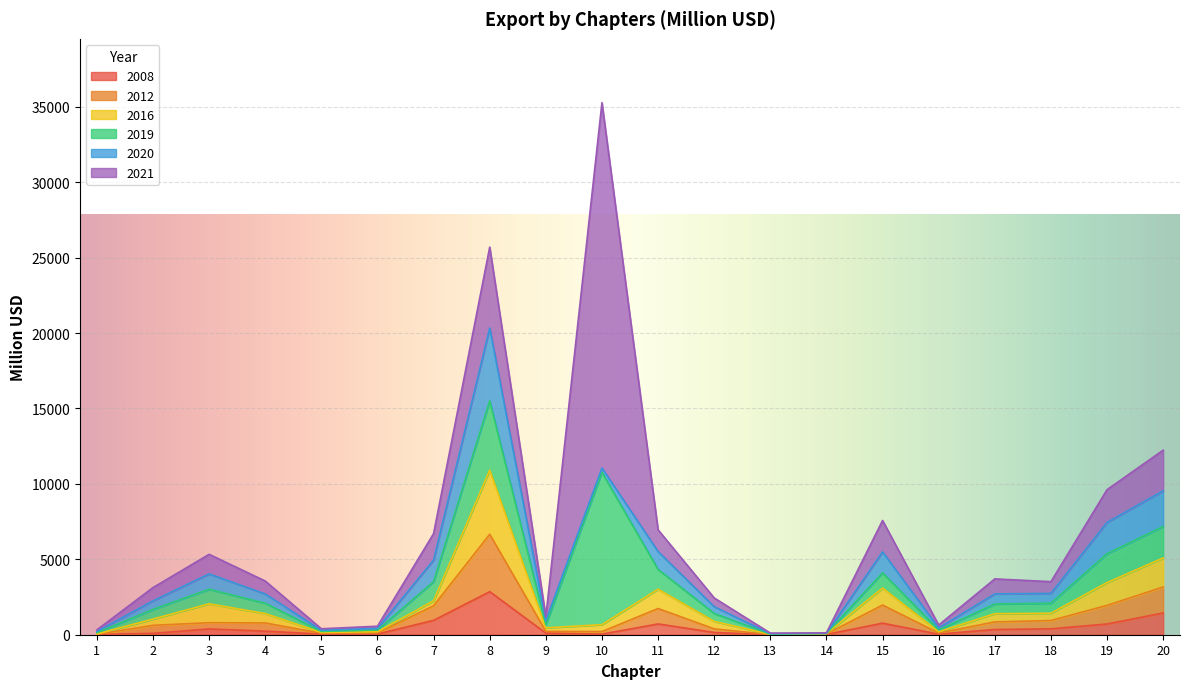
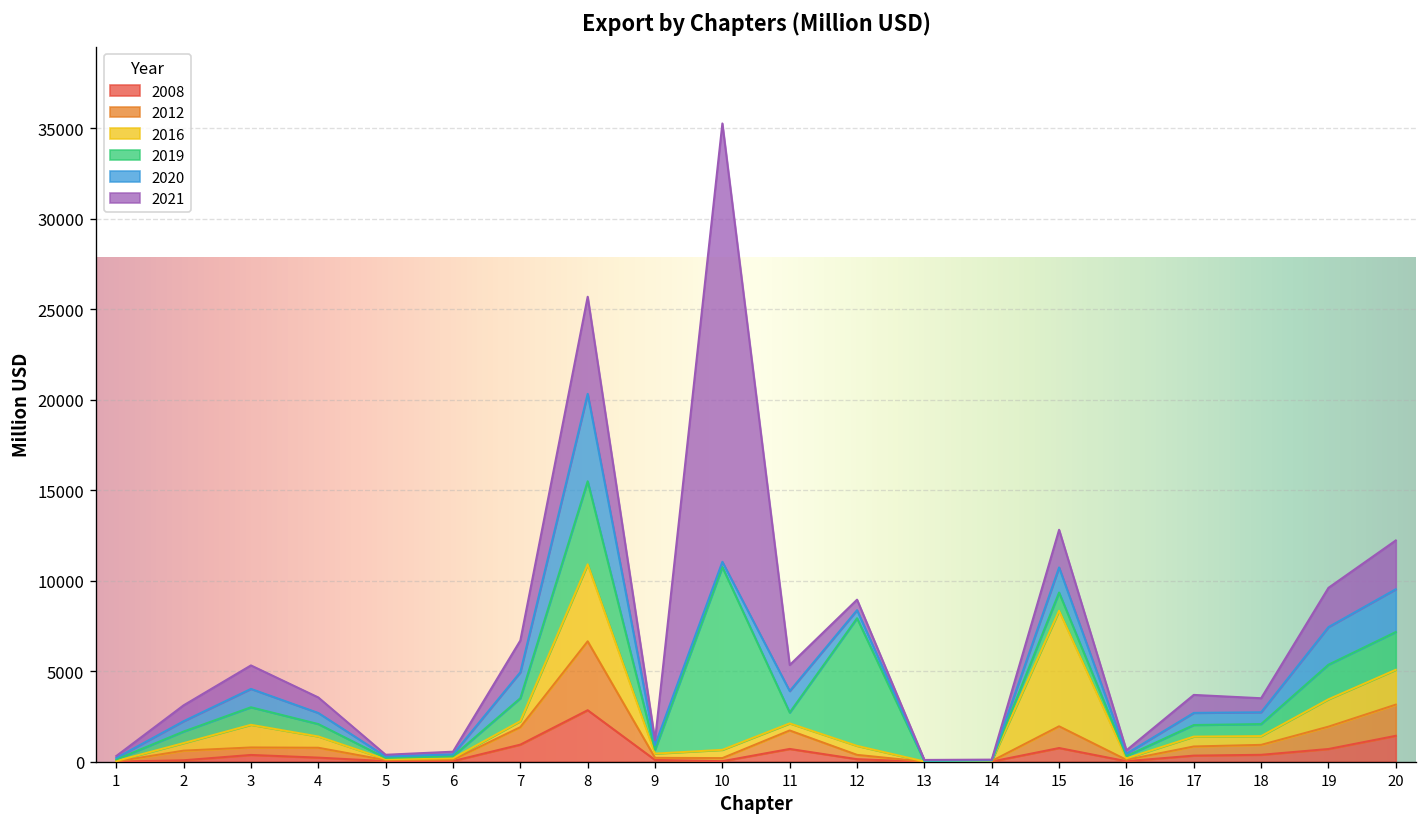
  {
    "2016": {
      "2": 400,
      "3": 1300,
      "4": 600,
      "7": 300,
      "8": 4300,
      "9": 200,
      "10": 500,
-     "11": 1300,
+     "11": 400,
      "12": 500,
-     "15": 1100,
+     "15": 6400,
      "17": 500,
      "18": 500,
      "19": 1500,
      "20": 1900
    },
    "2019": {
      "2": 600,
      "3": 1000,
      "4": 700,
      "7": 1300,
      "8": 4600,
      "9": 200,
      "10": 10100,
-     "11": 1300,
-     "12": 500,
+     "11": 600,
+     "12": 7100,
      "15": 1000,
      "17": 600,
      "18": 700,
      "19": 1900,
      "20": 2100
    },
    "2020": {
      "2": 600,
      "3": 1000,
      "4": 600,
      "7": 1400,
      "8": 4800,
      "9": 300,
      "10": 300,
      "11": 1200,
      "12": 400,
      "15": 1400,
      "17": 700,
      "18": 700,
      "19": 2100,
      "20": 2400
    },
    "2021": {
      "2": 900,
      "3": 1300,
      "4": 900,
      "7": 1800,
      "8": 5400,
      "9": 300,
      "10": 24200,
      "11": 1400,
      "12": 600,
      "15": 2100,
      "16": 200,
      "17": 1000,
      "18": 800,
      "19": 2200,
      "20": 2700
    }
  }
